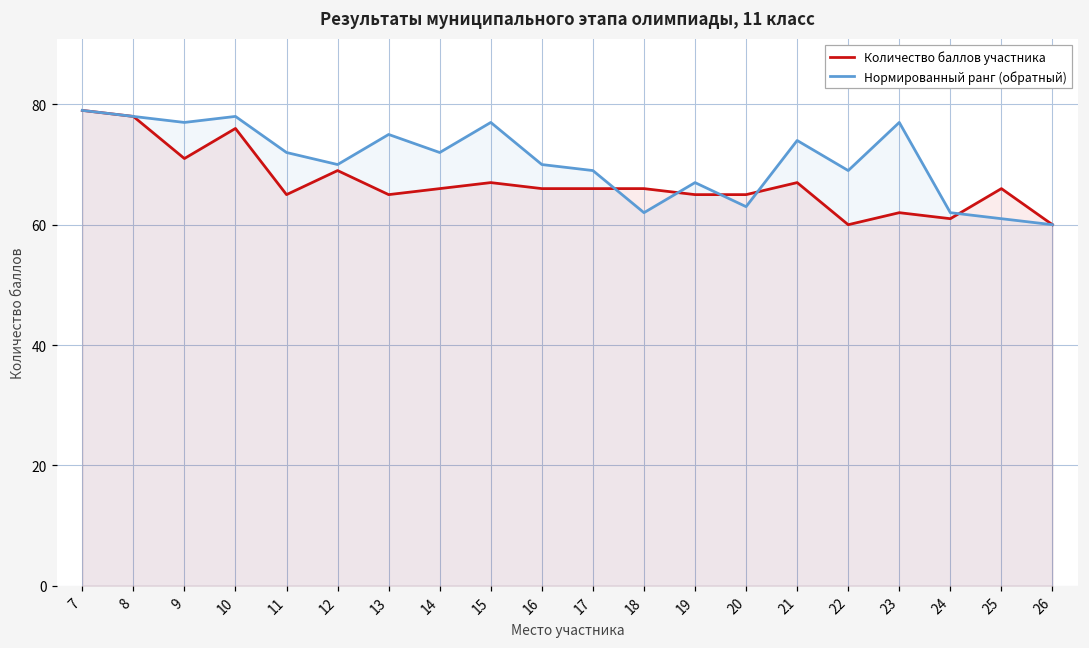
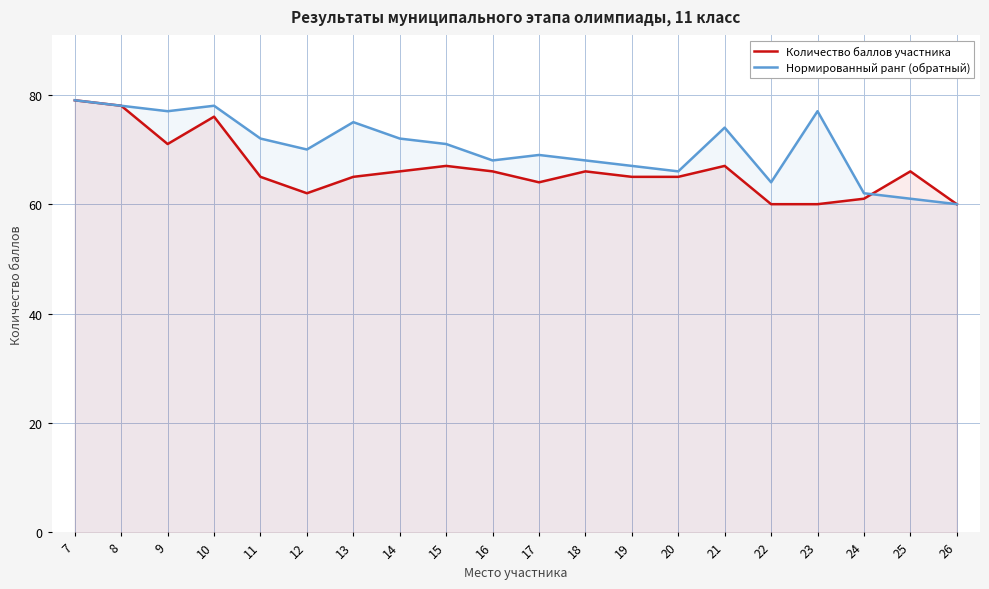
  {
    "Количество баллов участника": {
      "9": 71,
      "10": 76,
      "11": 65,
-     "12": 69,
+     "12": 62,
      "13": 65,
      "14": 66,
      "15": 67,
      "16": 66,
-     "17": 66,
+     "17": 64,
      "18": 66,
      "19": 65,
      "20": 65,
      "21": 67,
      "22": 60,
-     "23": 62,
+     "23": 60,
      "24": 61,
      "25": 66
    },
    "Нормированный ранг (обратный)": {
      "9": 77,
      "10": 78,
      "11": 72,
      "12": 70,
      "13": 75,
      "14": 72,
-     "15": 77,
-     "16": 70,
+     "15": 71,
+     "16": 68,
      "17": 69,
-     "18": 62,
+     "18": 68,
      "19": 67,
-     "20": 63,
+     "20": 66,
      "21": 74,
-     "22": 69,
+     "22": 64,
      "23": 77,
      "24": 62,
      "25": 61
    }
  }
